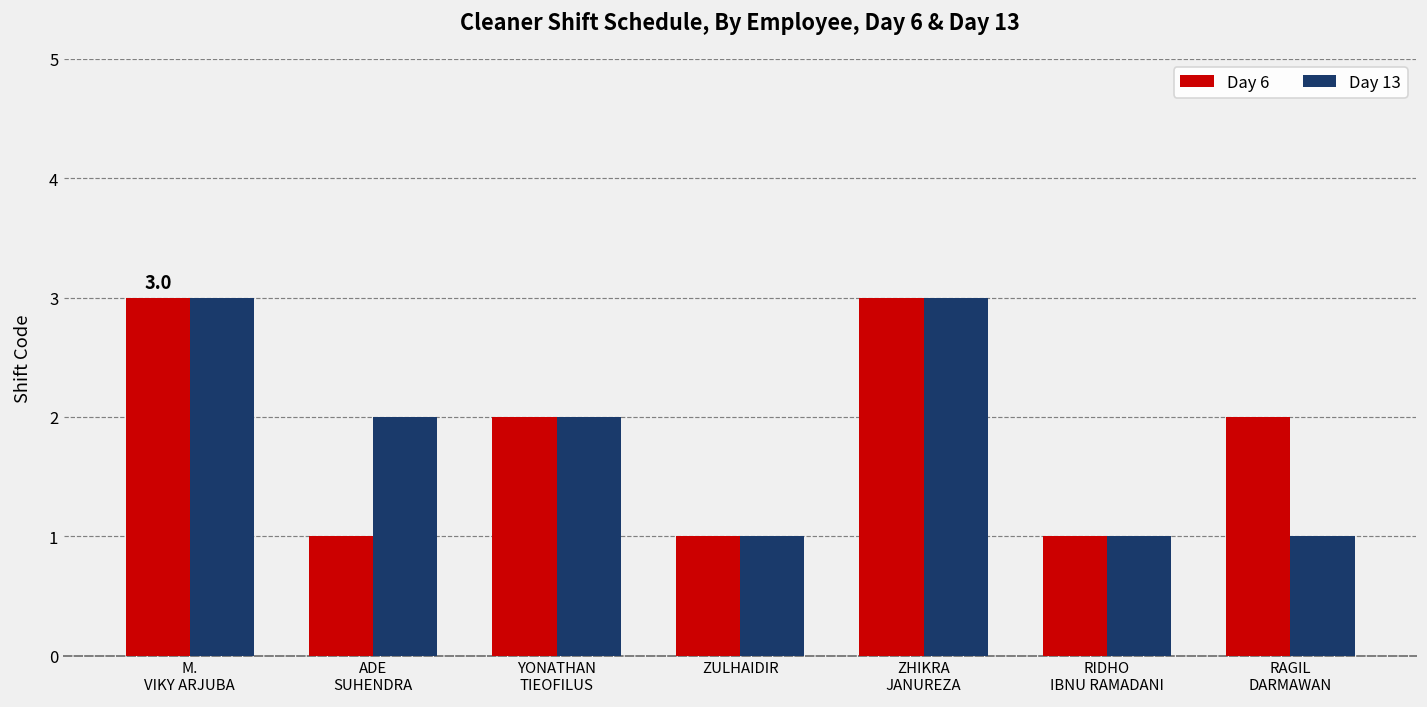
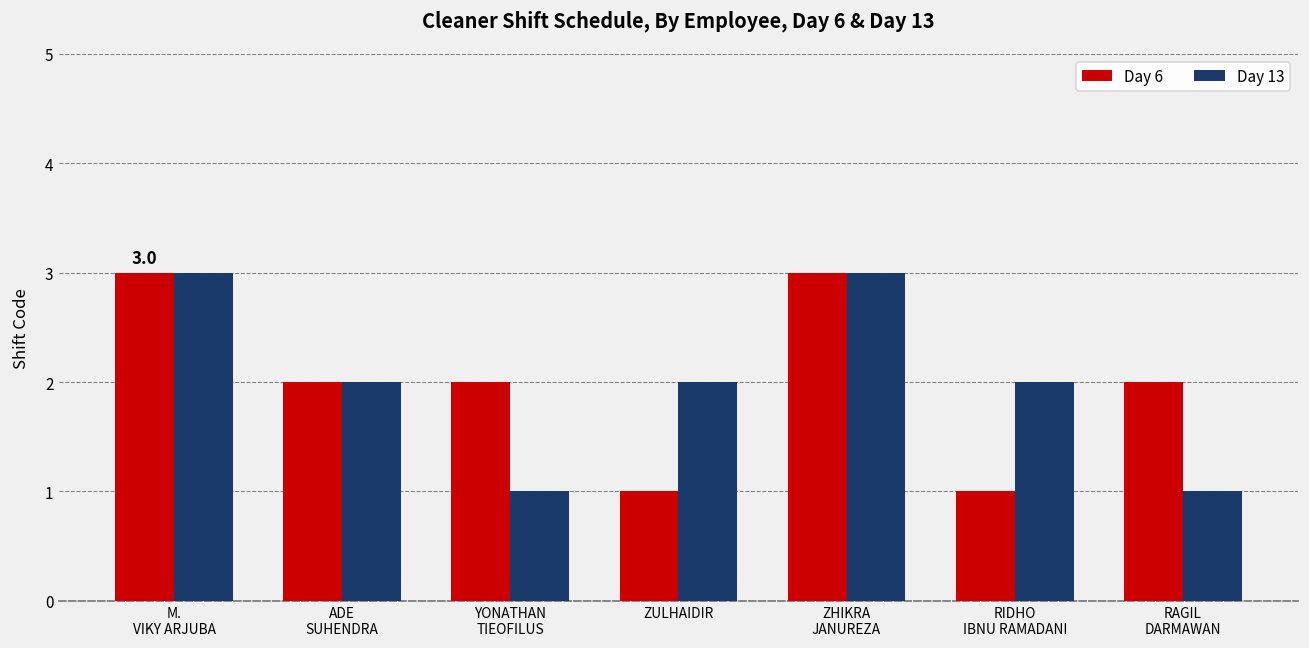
  {
    "Day 6": {
-     "ADE SUHENDRA": 1,
+     "ADE SUHENDRA": 2,
      "YONATHAN TIEOFILUS": 2,
      "ZULHAIDIR": 1,
      "ZHIKRA JANUREZA": 3,
      "RIDHO IBNU RAMADANI": 1,
      "RAGIL DARMAWAN": 2
    },
    "Day 13": {
      "M. VIKY ARJUBA": 3,
      "ADE SUHENDRA": 2,
-     "YONATHAN TIEOFILUS": 2,
-     "ZULHAIDIR": 1,
+     "YONATHAN TIEOFILUS": 1,
+     "ZULHAIDIR": 2,
      "ZHIKRA JANUREZA": 3,
-     "RIDHO IBNU RAMADANI": 1,
+     "RIDHO IBNU RAMADANI": 2,
      "RAGIL DARMAWAN": 1
    }
  }
